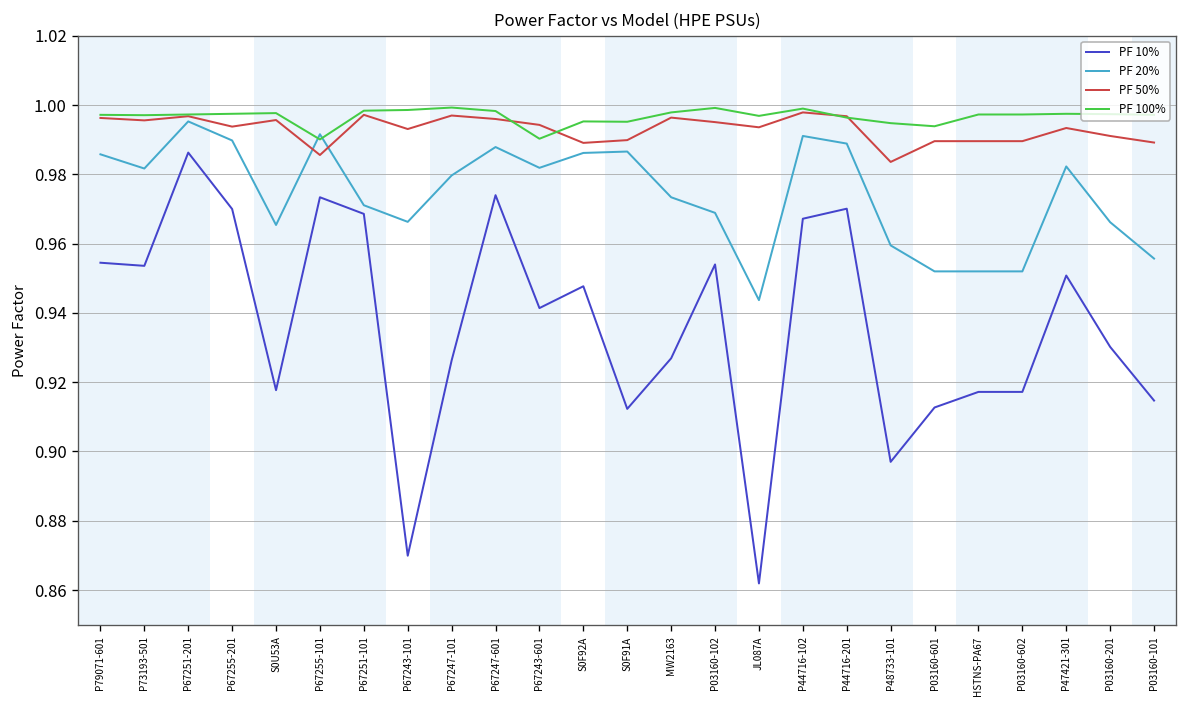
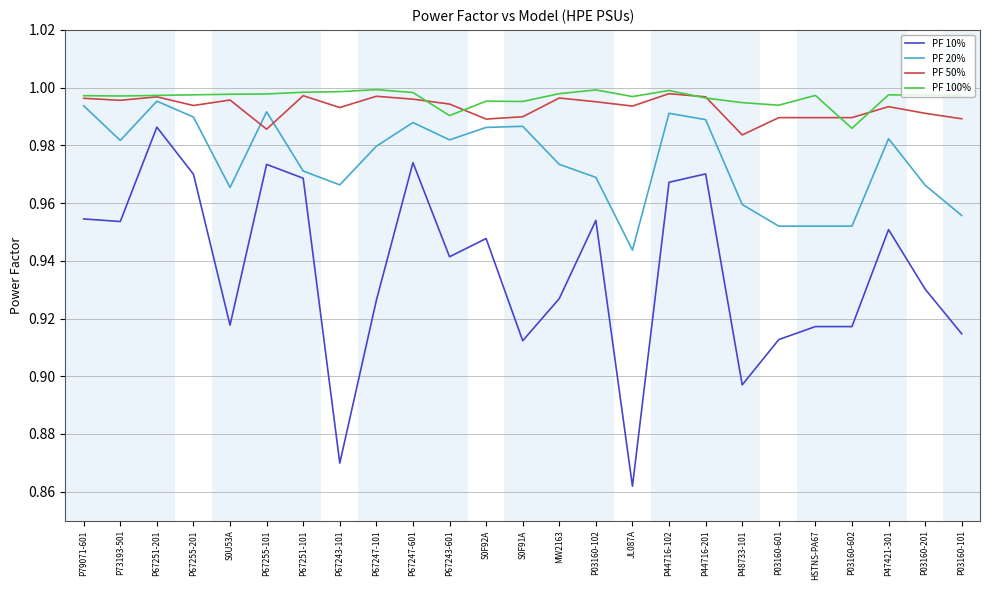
  {
    "PF 10%": {
      "P79071-601": 0.955,
      "P73193-501": 0.954,
      "P67251-201": 0.986,
      "P67255-201": 0.970,
      "S0U53A": 0.918,
      "P67255-101": 0.973,
      "P67251-101": 0.969,
      "P67243-101": 0.870,
      "P67247-101": 0.926,
      "P67247-601": 0.974,
      "P67243-601": 0.941,
      "S0F92A": 0.948,
      "S0F91A": 0.912,
      "MW2163": 0.927,
      "P03160-102": 0.954,
      "JL087A": 0.862,
      "P44716-102": 0.967,
      "P44716-201": 0.970,
      "P48733-101": 0.897,
      "P03160-601": 0.913,
      "HSTNS-PA67": 0.917,
      "P03160-602": 0.917,
      "P47421-301": 0.951,
      "P03160-201": 0.930,
      "P03160-101": 0.915
    },
    "PF 20%": {
-     "P79071-601": 0.986,
+     "P79071-601": 0.994,
      "P73193-501": 0.982,
      "P67251-201": 0.995,
      "P67255-201": 0.990,
      "S0U53A": 0.965,
      "P67255-101": 0.992,
      "P67251-101": 0.971,
      "P67243-101": 0.966,
      "P67247-101": 0.980,
      "P67247-601": 0.988,
      "P67243-601": 0.982,
      "S0F92A": 0.986,
      "S0F91A": 0.987,
      "MW2163": 0.973,
      "P03160-102": 0.969,
      "JL087A": 0.944,
      "P44716-102": 0.991,
      "P44716-201": 0.989,
      "P48733-101": 0.960,
      "P03160-601": 0.952,
      "HSTNS-PA67": 0.952,
      "P03160-602": 0.952,
      "P47421-301": 0.982,
      "P03160-201": 0.966,
      "P03160-101": 0.956
    },
    "PF 50%": {
      "P79071-601": 0.996,
      "P73193-501": 0.996,
      "P67255-201": 0.994,
      "S0U53A": 0.996,
      "P67255-101": 0.986,
      "P67251-101": 0.997,
      "P67243-101": 0.993,
      "P67247-101": 0.997,
      "P67247-601": 0.996,
      "P67243-601": 0.994,
      "S0F92A": 0.989,
      "S0F91A": 0.990,
      "MW2163": 0.996,
      "P03160-102": 0.995,
      "JL087A": 0.994,
      "P44716-102": 0.998,
      "P48733-101": 0.984,
      "P03160-601": 0.990,
      "HSTNS-PA67": 0.990,
      "P03160-602": 0.990,
      "P47421-301": 0.993,
      "P03160-201": 0.991,
      "P03160-101": 0.989
    },
    "PF 100%": {
      "P79071-601": 0.997,
      "P73193-501": 0.997,
      "P67255-201": 0.998,
      "S0U53A": 0.998,
-     "P67255-101": 0.990,
+     "P67255-101": 0.998,
      "P67251-101": 0.998,
      "P67243-101": 0.999,
      "P67247-101": 0.999,
      "P67247-601": 0.998,
      "P67243-601": 0.990,
      "S0F92A": 0.995,
      "S0F91A": 0.995,
      "MW2163": 0.998,
      "P03160-102": 0.999,
      "JL087A": 0.997,
      "P44716-102": 0.999,
      "P48733-101": 0.995,
      "P03160-601": 0.994,
      "HSTNS-PA67": 0.997,
-     "P03160-602": 0.997,
+     "P03160-602": 0.986,
      "P47421-301": 0.998
    }
  }
